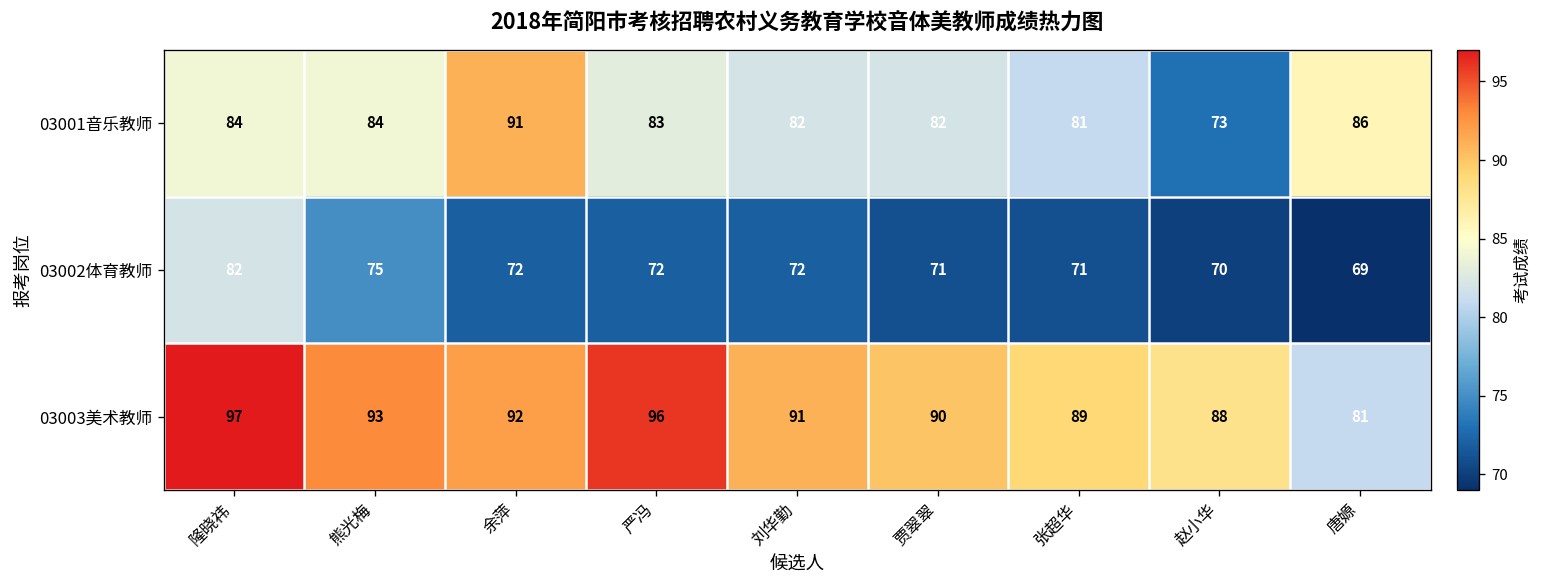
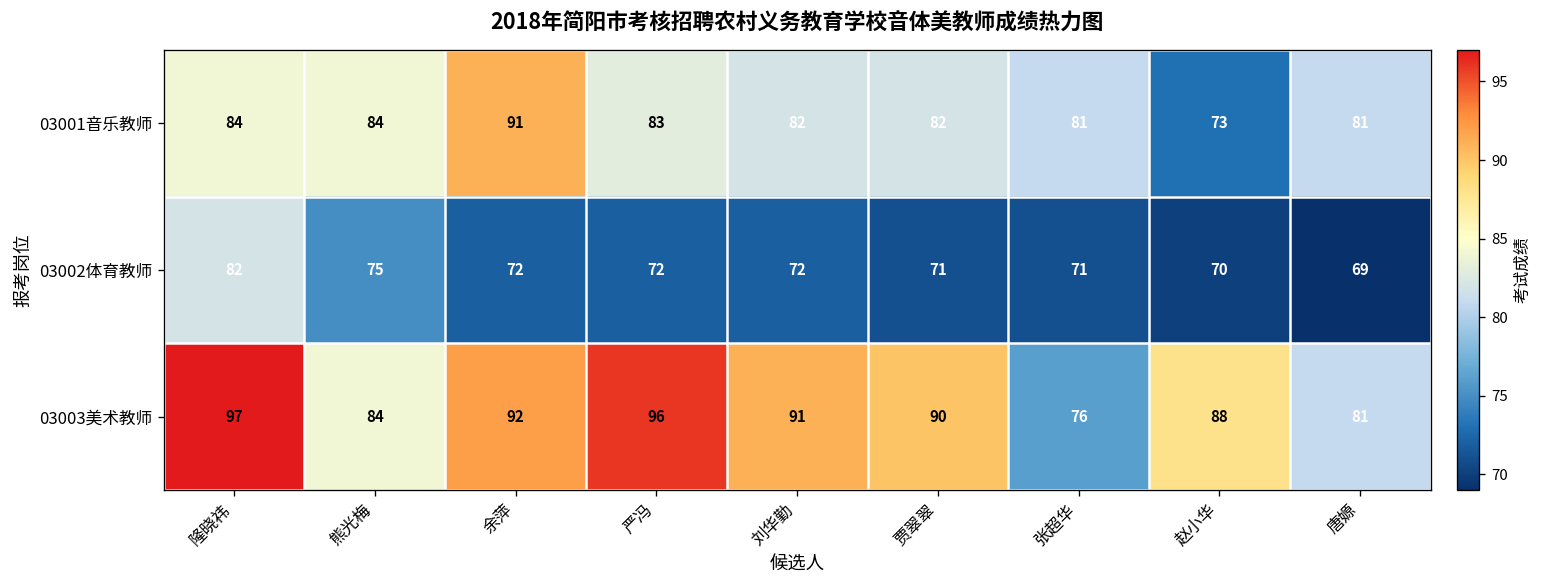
  {
    "03001音乐教师": {
      "隆晓祎": 84,
      "熊光梅": 84,
      "余萍": 91,
      "严冯": 83,
      "张超华": 81,
      "赵小华": 73,
-     "唐嫄": 86
+     "唐嫄": 81
    },
    "03002体育教师": {
      "熊光梅": 75,
      "余萍": 72,
      "严冯": 72,
      "刘华勤": 72,
      "贾翠翠": 71,
      "张超华": 71,
      "赵小华": 70,
      "唐嫄": 69
    },
    "03003美术教师": {
      "隆晓祎": 97,
-     "熊光梅": 93,
+     "熊光梅": 84,
      "余萍": 92,
      "严冯": 96,
      "刘华勤": 91,
      "贾翠翠": 90,
-     "张超华": 89,
+     "张超华": 76,
      "赵小华": 88,
      "唐嫄": 81
    }
  }
